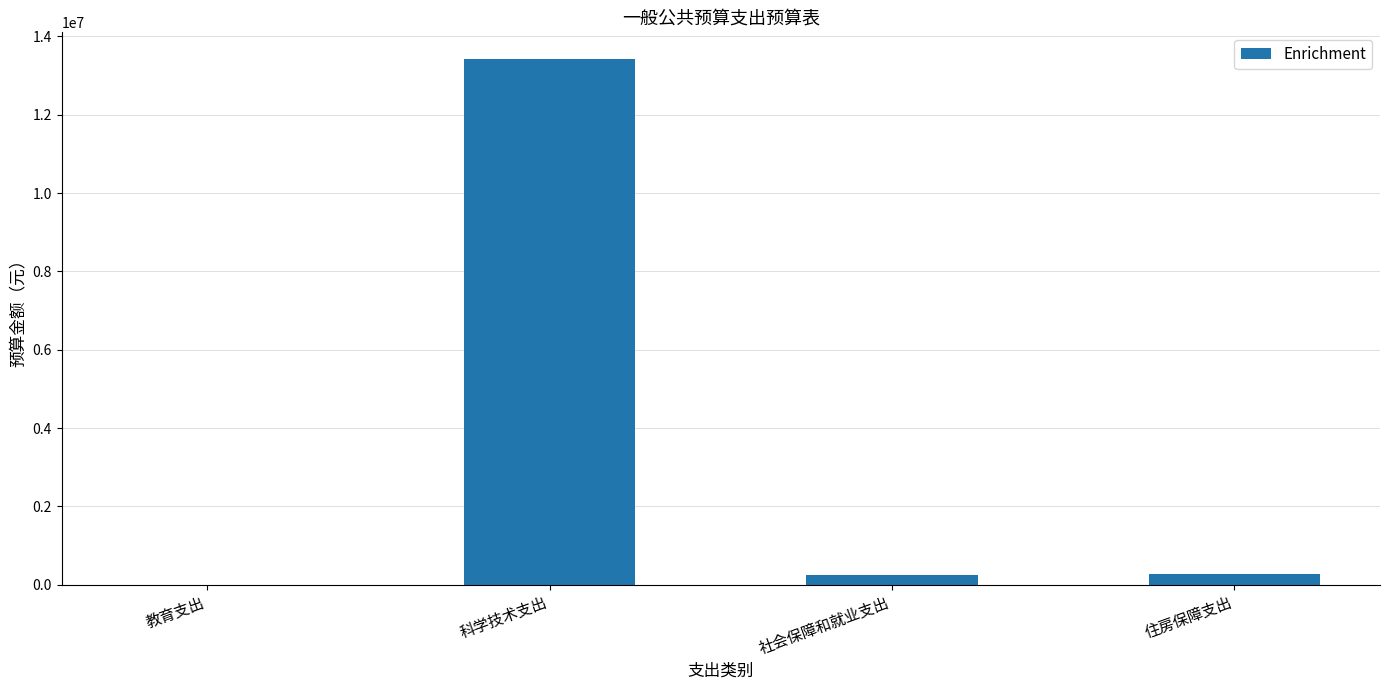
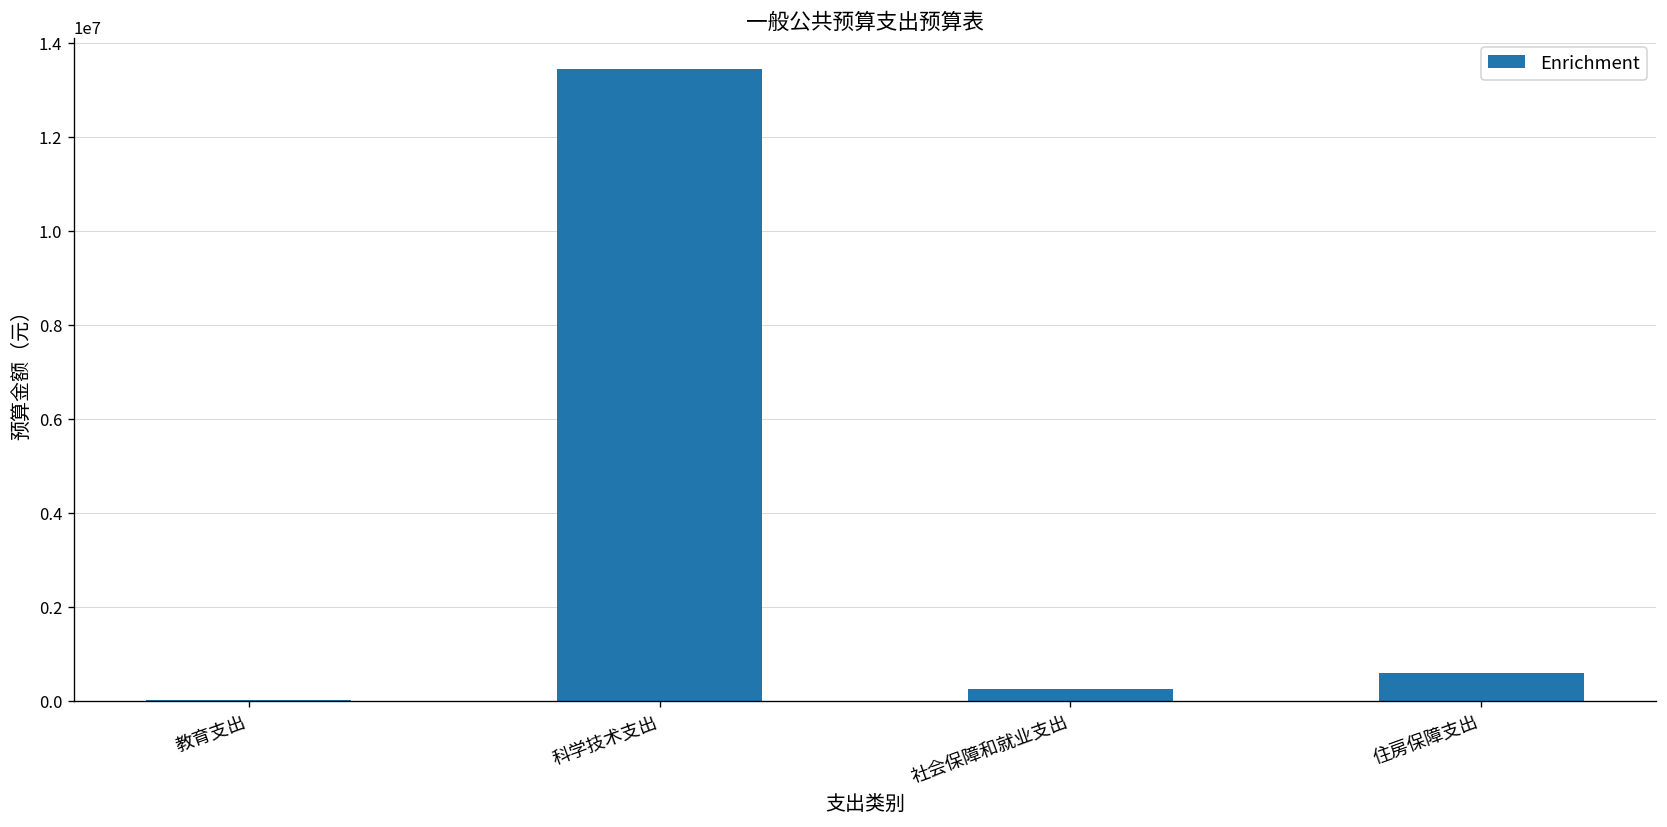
  {
    "科学技术支出": 13400000,
    "社会保障和就业支出": 300000,
-   "住房保障支出": 300000
+   "住房保障支出": 600000
  }
